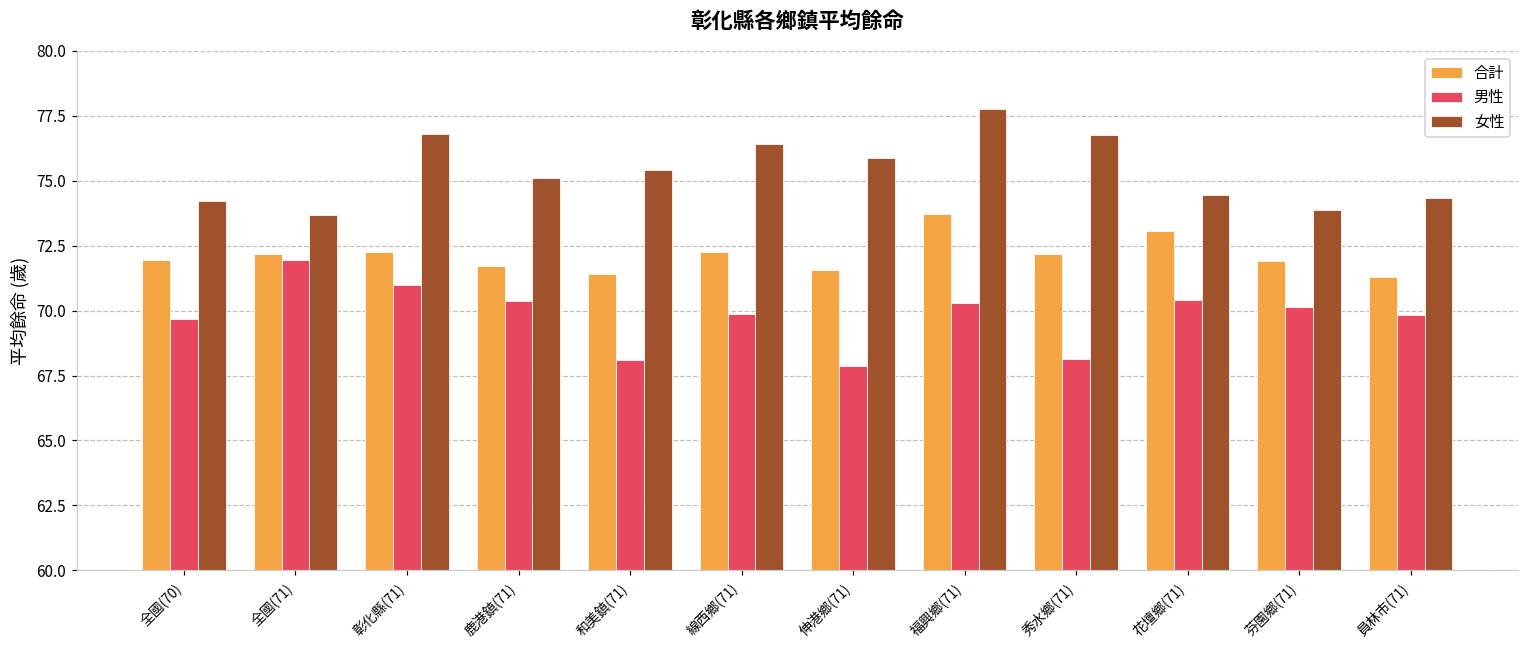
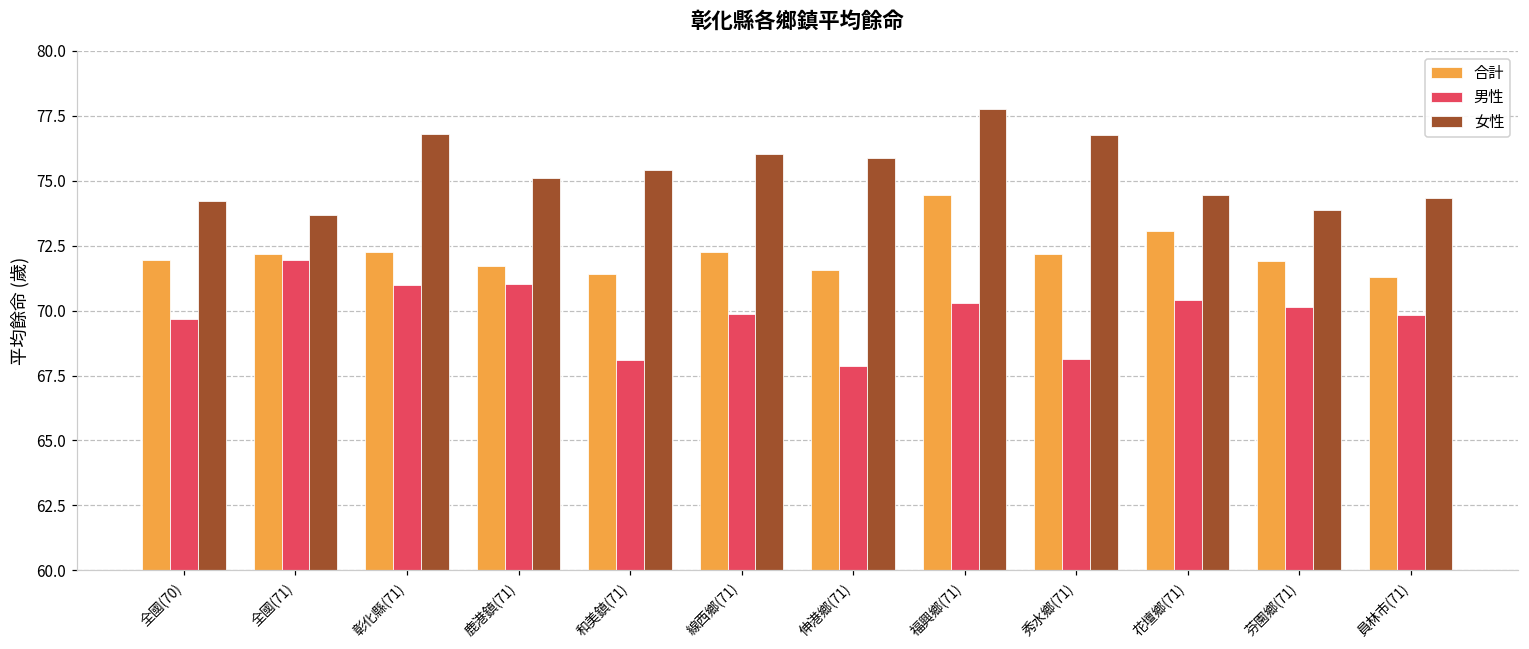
  {
    "合計": {
      "全國(70)": 71.9,
      "全國(71)": 72.2,
      "彰化縣(71)": 72.3,
      "鹿港鎮(71)": 71.7,
      "和美鎮(71)": 71.4,
      "線西鄉(71)": 72.3,
      "伸港鄉(71)": 71.6,
-     "福興鄉(71)": 73.7,
+     "福興鄉(71)": 74.5,
      "秀水鄉(71)": 72.2,
      "花壇鄉(71)": 73.1,
      "芬園鄉(71)": 71.9,
      "員林市(71)": 71.3
    },
    "男性": {
      "全國(70)": 69.7,
      "全國(71)": 72.0,
      "彰化縣(71)": 71.0,
-     "鹿港鎮(71)": 70.4,
+     "鹿港鎮(71)": 71.0,
      "和美鎮(71)": 68.1,
      "線西鄉(71)": 69.9,
      "伸港鄉(71)": 67.9,
      "福興鄉(71)": 70.3,
      "秀水鄉(71)": 68.2,
      "花壇鄉(71)": 70.4,
      "芬園鄉(71)": 70.1,
      "員林市(71)": 69.8
    },
    "女性": {
      "全國(70)": 74.2,
      "全國(71)": 73.7,
      "彰化縣(71)": 76.8,
      "鹿港鎮(71)": 75.1,
      "和美鎮(71)": 75.4,
-     "線西鄉(71)": 76.4,
+     "線西鄉(71)": 76.0,
      "伸港鄉(71)": 75.9,
      "福興鄉(71)": 77.8,
      "秀水鄉(71)": 76.8,
      "花壇鄉(71)": 74.5,
      "芬園鄉(71)": 73.9,
      "員林市(71)": 74.3
    }
  }
